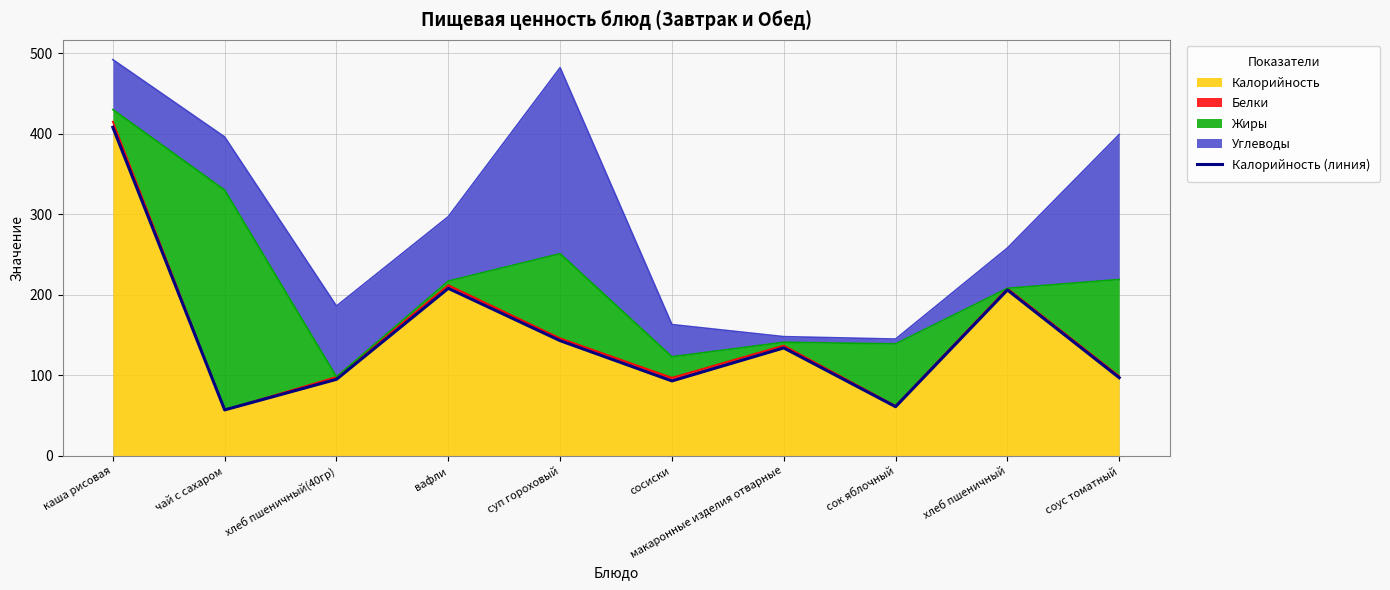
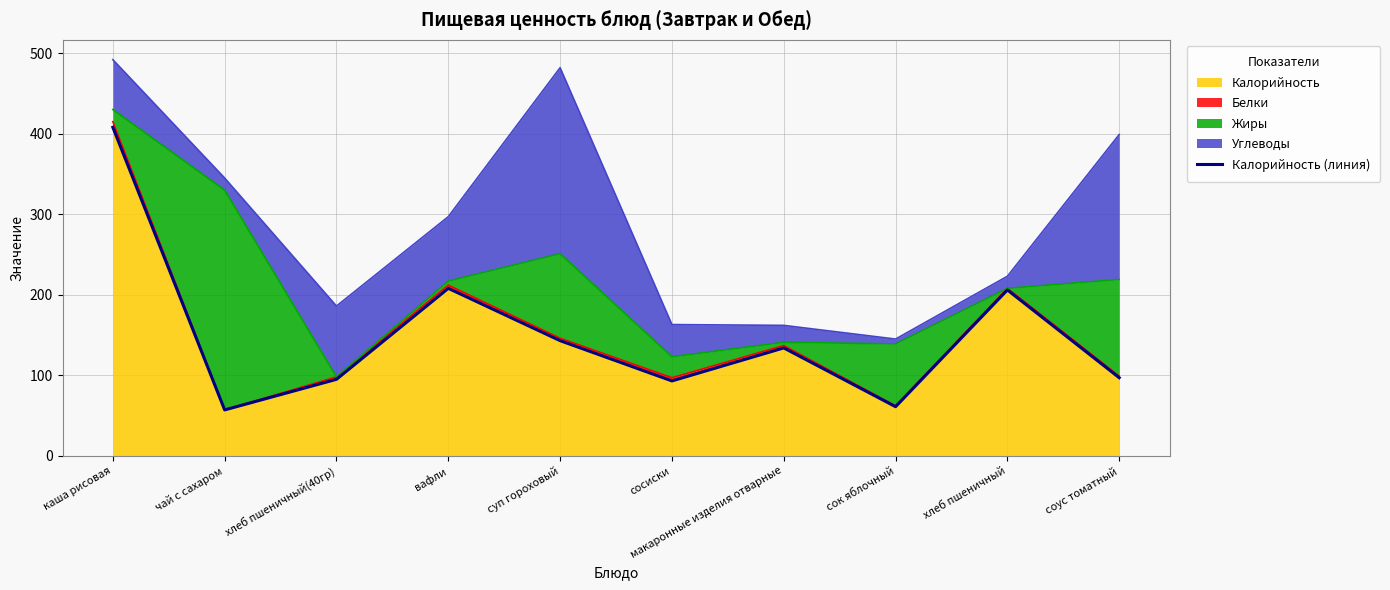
  {
    "Калорийность": {
      "каша рисовая": 410,
      "вафли": 210,
      "сосиски": 90
    },
    "Белки": {
      "каша рисовая": 10,
      "вафли": 0,
      "сосиски": 0
    },
    "Жиры": {
      "каша рисовая": 20,
      "чай с сахаром": 270,
      "вафли": 10,
      "суп гороховый": 110,
      "сосиски": 30,
      "макаронные изделия отварные": 0,
      "сок яблочный": 80,
      "соус томатный": 120
    },
    "Углеводы": {
      "каша рисовая": 60,
-     "чай с сахаром": 70,
+     "чай с сахаром": 20,
      "хлеб пшеничный(40гр)": 90,
      "вафли": 80,
      "суп гороховый": 230,
      "сосиски": 40,
-     "макаронные изделия отварные": 10,
+     "макаронные изделия отварные": 20,
      "сок яблочный": 10,
-     "хлеб пшеничный": 50,
+     "хлеб пшеничный": 20,
      "соус томатный": 180
    }
  }
